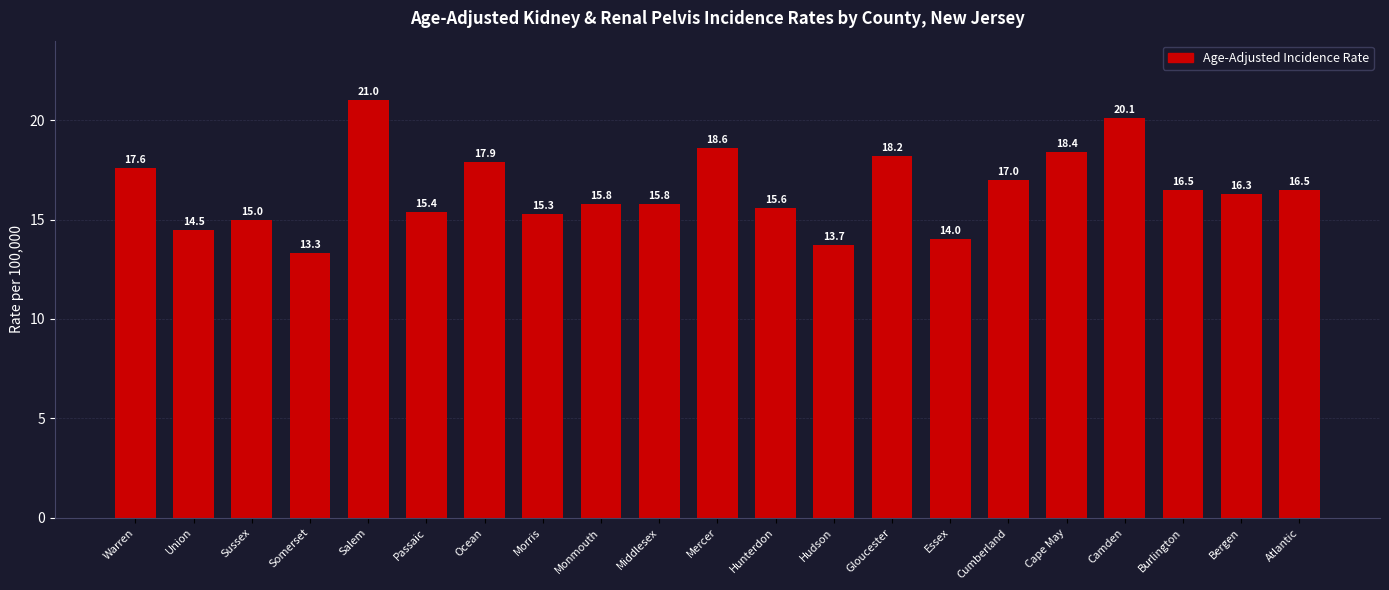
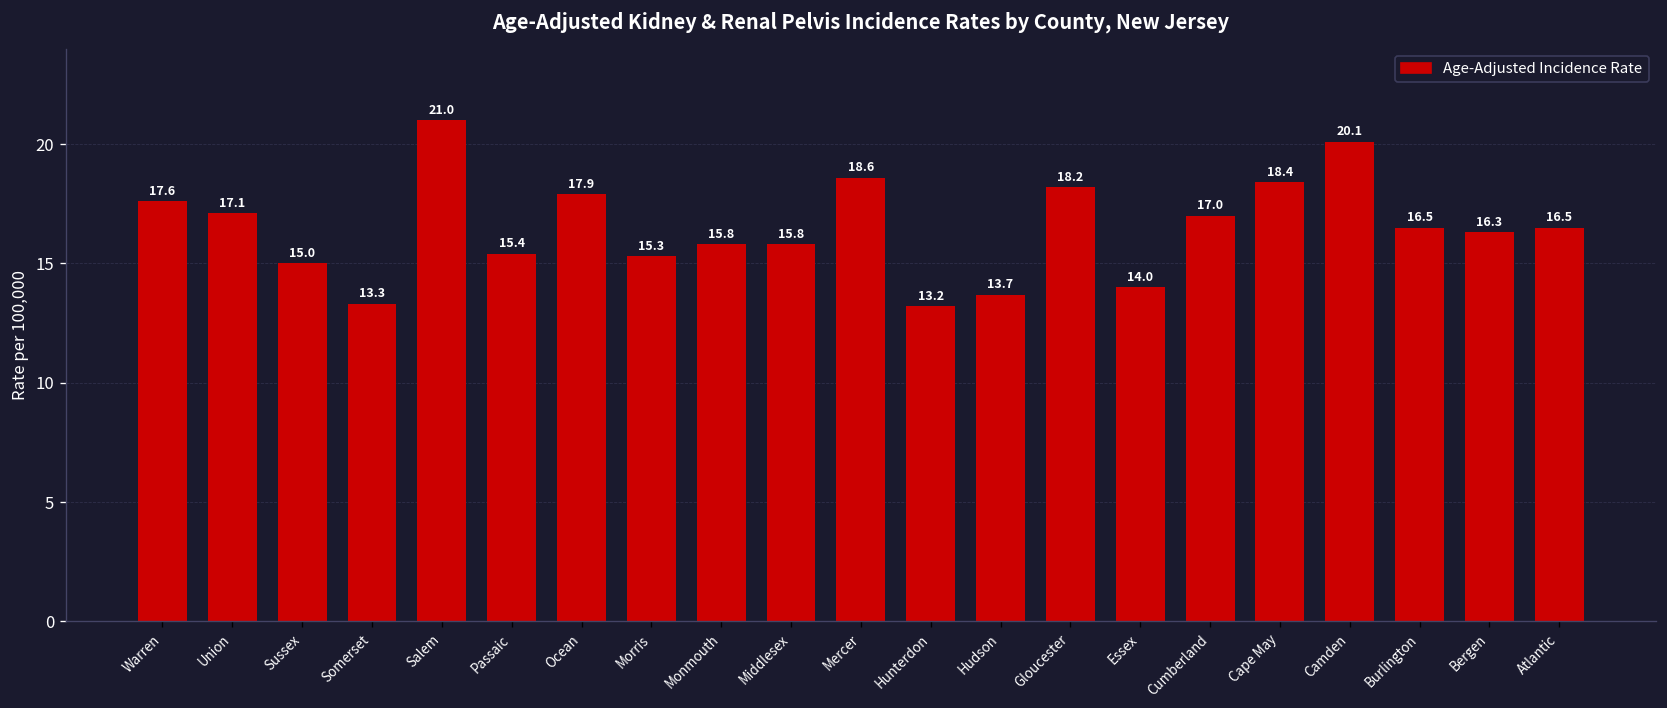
  {
    "Warren": 17.6,
-   "Union": 14.5,
+   "Union": 17.1,
    "Sussex": 15.0,
    "Somerset": 13.3,
    "Salem": 21.0,
    "Passaic": 15.4,
    "Ocean": 17.9,
    "Morris": 15.3,
    "Monmouth": 15.8,
    "Middlesex": 15.8,
    "Mercer": 18.6,
-   "Hunterdon": 15.6,
+   "Hunterdon": 13.2,
    "Hudson": 13.7,
    "Gloucester": 18.2,
    "Essex": 14.0,
    "Cumberland": 17.0,
    "Cape May": 18.4,
    "Camden": 20.1,
    "Burlington": 16.5,
    "Bergen": 16.3,
    "Atlantic": 16.5
  }
